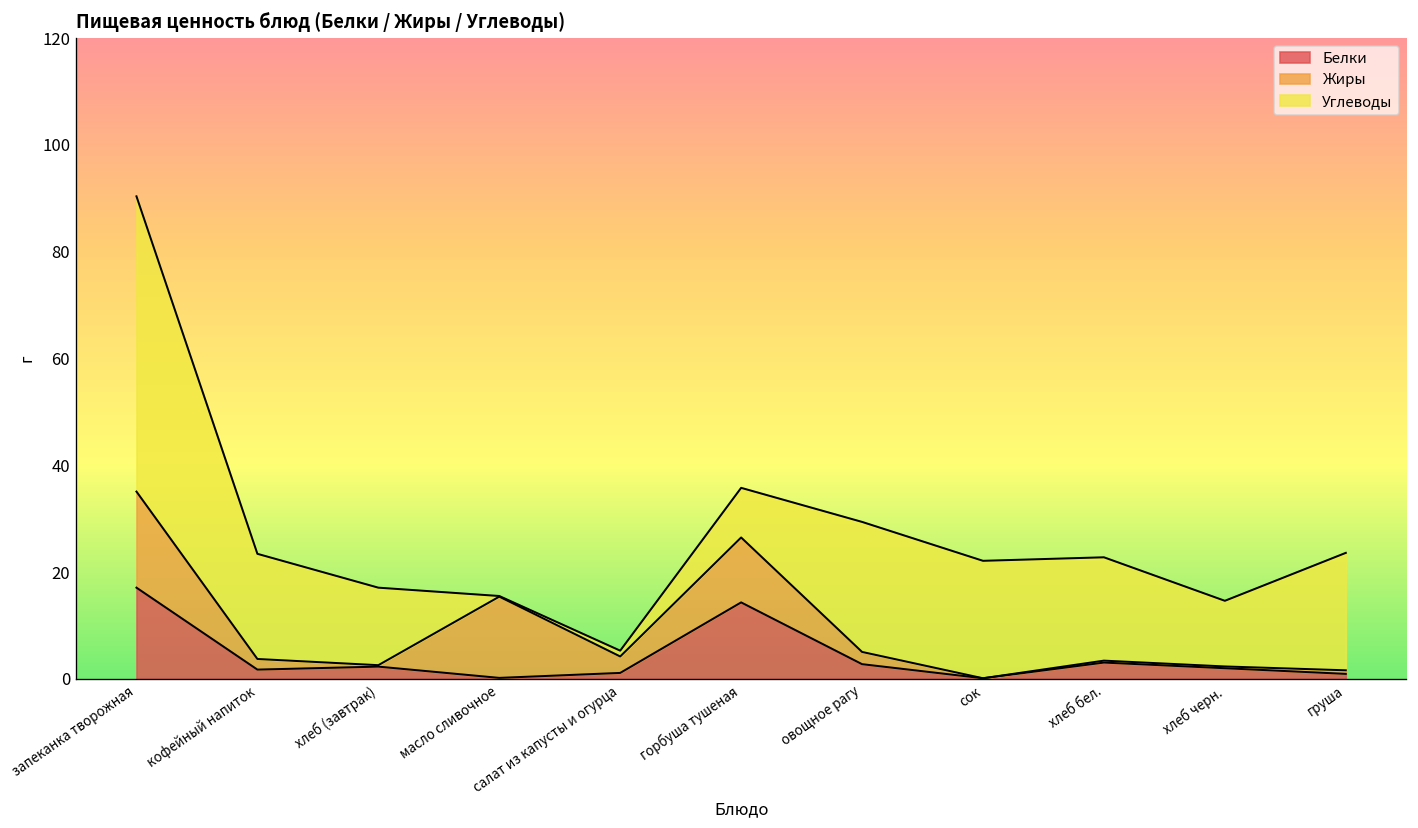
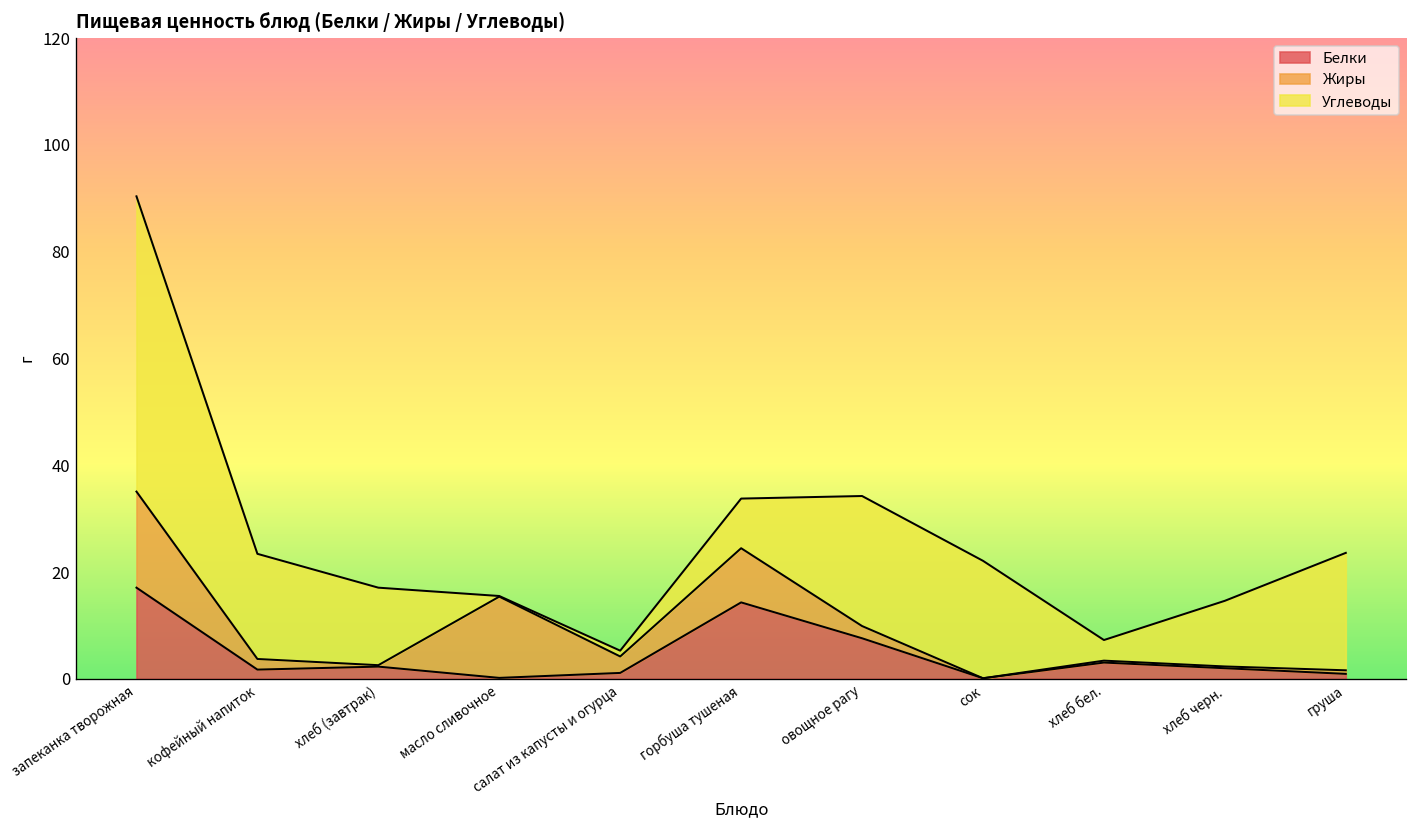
  {
    "Белки": {
      "запеканка творожная": 17,
      "кофейный напиток": 2,
      "масло сливочное": 0,
      "салат из капусты и огурца": 1,
      "горбуша тушеная": 14,
-     "овощное рагу": 3,
+     "овощное рагу": 8,
      "груша": 1
    },
    "Жиры": {
      "запеканка творожная": 18,
      "кофейный напиток": 2,
      "салат из капусты и огурца": 3,
-     "горбуша тушеная": 12,
+     "горбуша тушеная": 10,
      "овощное рагу": 2,
      "груша": 1
    },
    "Углеводы": {
      "запеканка творожная": 55,
      "кофейный напиток": 20,
      "хлеб (завтрак)": 15,
      "салат из капусты и огурца": 1,
      "горбуша тушеная": 9,
      "овощное рагу": 24,
      "сок": 22,
-     "хлеб бел.": 19,
+     "хлеб бел.": 4,
      "хлеб черн.": 12,
      "груша": 22
    }
  }
